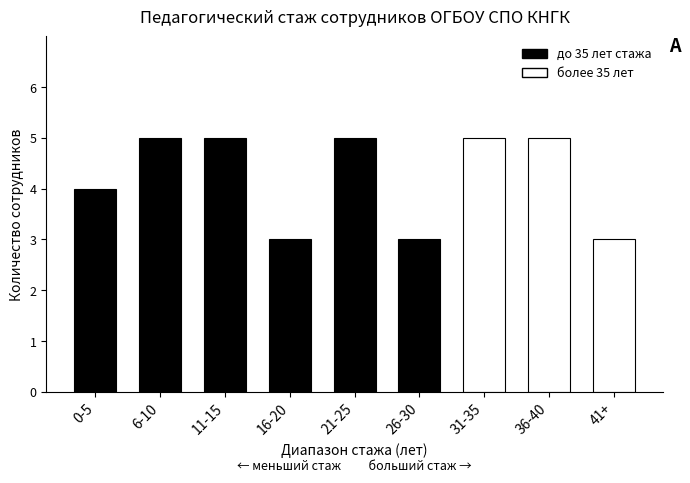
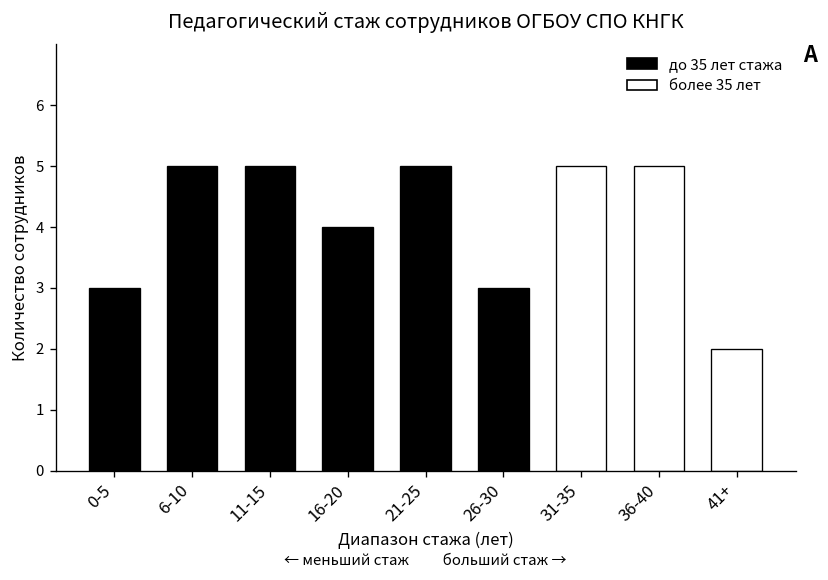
  {
-   "0-5": 4,
+   "0-5": 3,
    "6-10": 5,
    "11-15": 5,
-   "16-20": 3,
+   "16-20": 4,
    "21-25": 5,
    "26-30": 3,
    "31-35": 5,
    "36-40": 5,
-   "41+": 3
+   "41+": 2
  }
